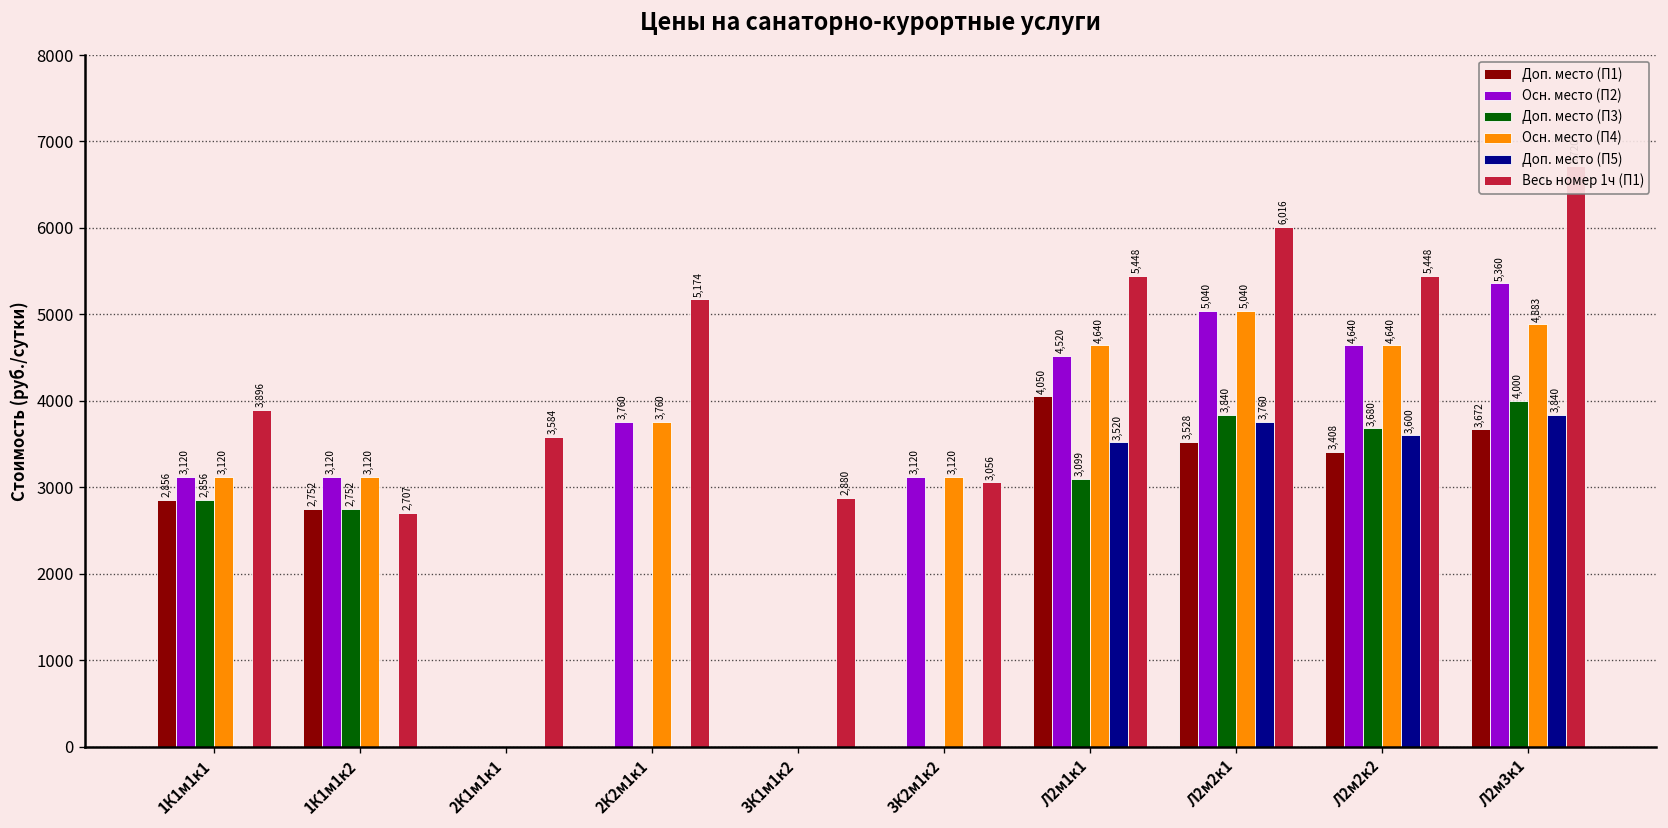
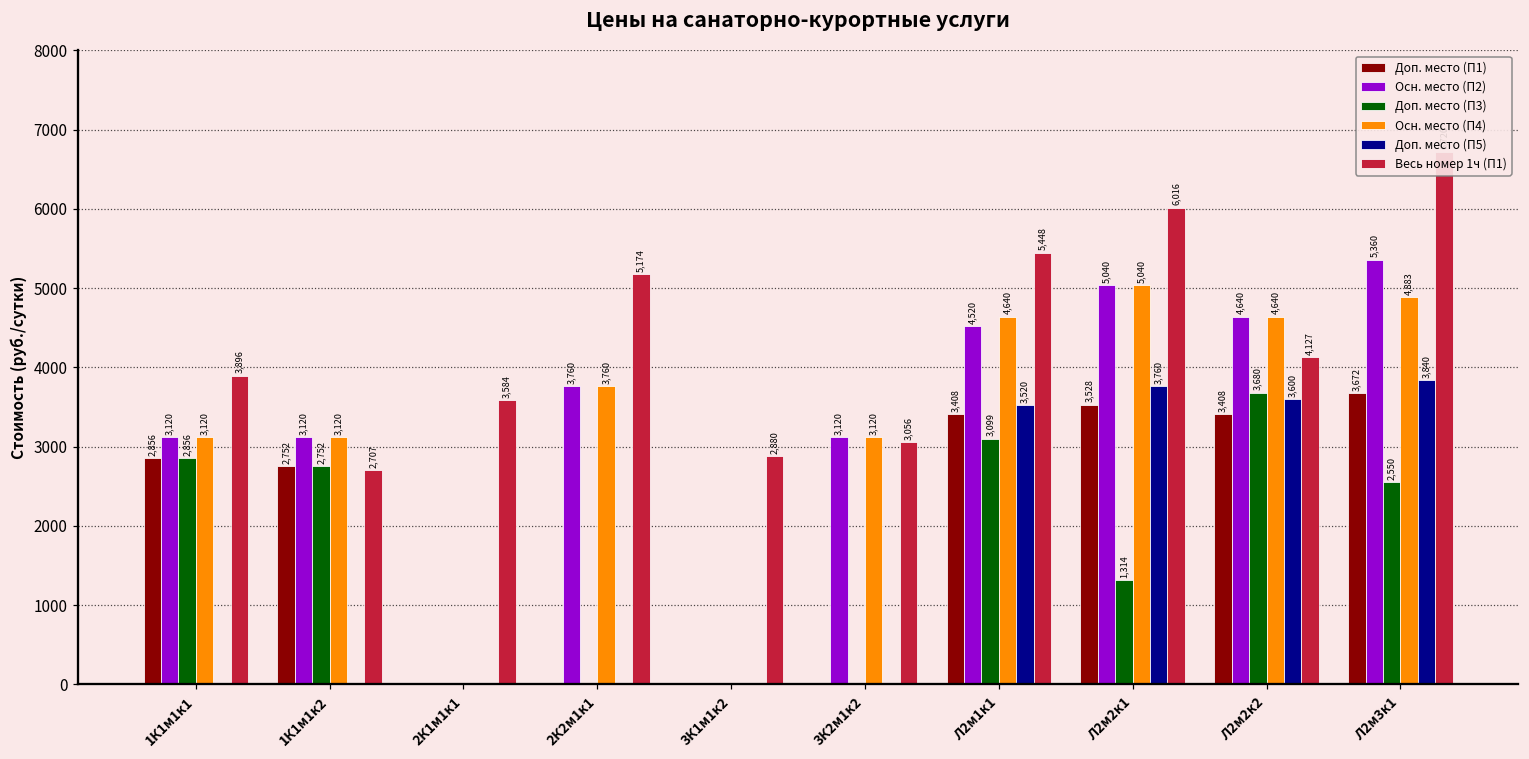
  {
    "Доп. место (П1)": {
      "1К1м1к1": "2,856",
      "1К1м1к2": "2,752",
-     "Л2м1к1": "4,050",
+     "Л2м1к1": "3,408",
      "Л2м2к1": "3,528",
      "Л2м2к2": "3,408",
      "Л2м3к1": "3,672"
    },
    "Осн. место (П2)": {
      "1К1м1к1": "3,120",
      "1К1м1к2": "3,120",
      "2К2м1к1": "3,760",
      "3К2м1к2": "3,120",
      "Л2м1к1": "4,520",
      "Л2м2к1": "5,040",
      "Л2м2к2": "4,640",
      "Л2м3к1": "5,360"
    },
    "Доп. место (П3)": {
      "1К1м1к1": "2,856",
      "1К1м1к2": "2,752",
      "Л2м1к1": "3,099",
-     "Л2м2к1": "3,840",
+     "Л2м2к1": "1,314",
      "Л2м2к2": "3,680",
-     "Л2м3к1": "4,000"
+     "Л2м3к1": "2,550"
    },
    "Осн. место (П4)": {
      "1К1м1к1": "3,120",
      "1К1м1к2": "3,120",
      "2К2м1к1": "3,760",
      "3К2м1к2": "3,120",
      "Л2м1к1": "4,640",
      "Л2м2к1": "5,040",
      "Л2м2к2": "4,640",
      "Л2м3к1": "4,883"
    },
    "Доп. место (П5)": {
      "Л2м1к1": "3,520",
      "Л2м2к1": "3,760",
      "Л2м2к2": "3,600",
      "Л2м3к1": "3,840"
    },
    "Весь номер 1ч (П1)": {
      "1К1м1к1": "3,896",
      "1К1м1к2": "2,707",
      "2К1м1к1": "3,584",
      "2К2м1к1": "5,174",
      "3К1м1к2": "2,880",
      "3К2м1к2": "3,056",
      "Л2м1к1": "5,448",
      "Л2м2к1": "6,016",
-     "Л2м2к2": "5,448"
+     "Л2м2к2": "4,127"
    }
  }
